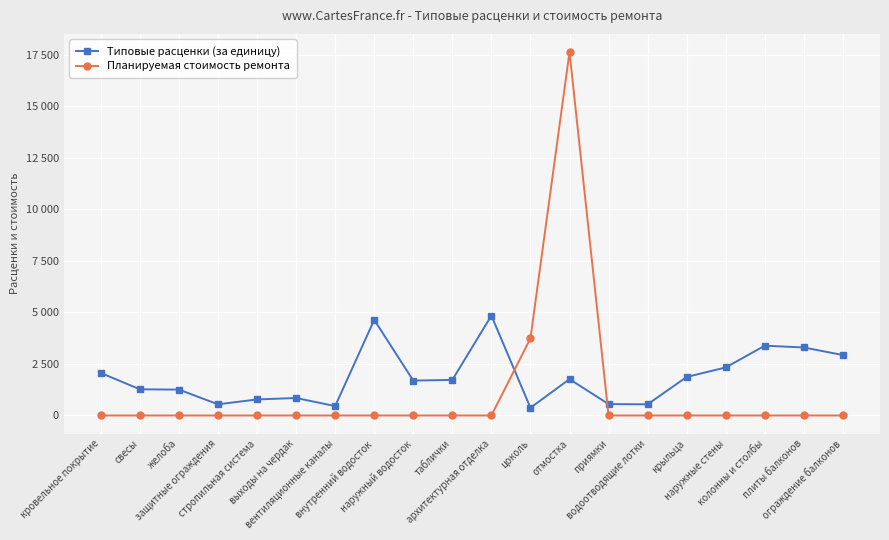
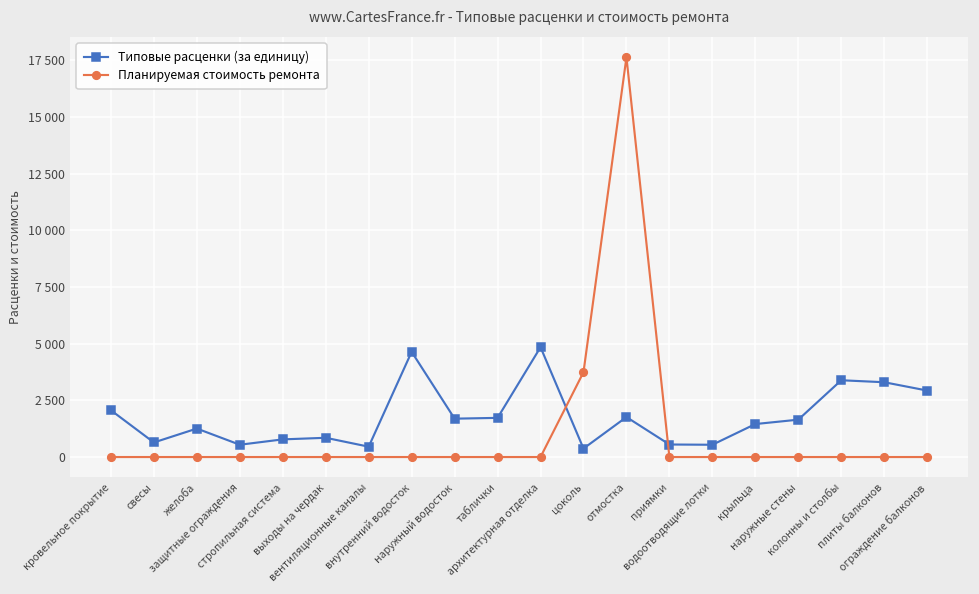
  {
    "Типовые расценки (за единицу)": {
      "кровельное покрытие": 2100,
-     "свесы": 1300,
+     "свесы": 600,
      "желоба": 1300,
      "защитные ограждения": 500,
      "стропильная система": 800,
      "выходы на чердак": 800,
      "вентиляционные каналы": 500,
      "внутренний водосток": 4600,
      "наружный водосток": 1700,
      "таблички": 1700,
      "архитектурная отделка": 4800,
      "цоколь": 400,
      "отмостка": 1800,
      "приямки": 600,
      "водоотводящие лотки": 500,
-     "крыльца": 1900,
-     "наружные стены": 2300,
+     "крыльца": 1500,
+     "наружные стены": 1600,
      "колонны и столбы": 3400,
      "плиты балконов": 3300,
      "ограждение балконов": 2900
    },
    "Планируемая стоимость ремонта": {
      "кровельное покрытие": 0,
      "свесы": 0,
      "желоба": 0,
      "защитные ограждения": 0,
      "стропильная система": 0,
      "выходы на чердак": 0,
      "вентиляционные каналы": 0,
      "внутренний водосток": 0,
      "наружный водосток": 0,
      "таблички": 0,
      "архитектурная отделка": 0,
      "цоколь": 3700,
      "отмостка": 17600,
      "приямки": 0,
      "водоотводящие лотки": 0,
      "крыльца": 0,
      "наружные стены": 0,
      "колонны и столбы": 0,
      "плиты балконов": 0,
      "ограждение балконов": 0
    }
  }
